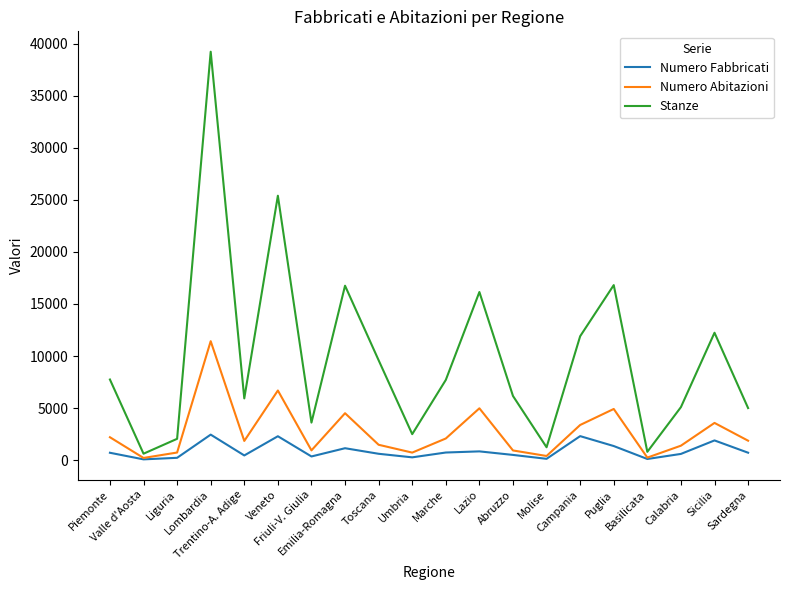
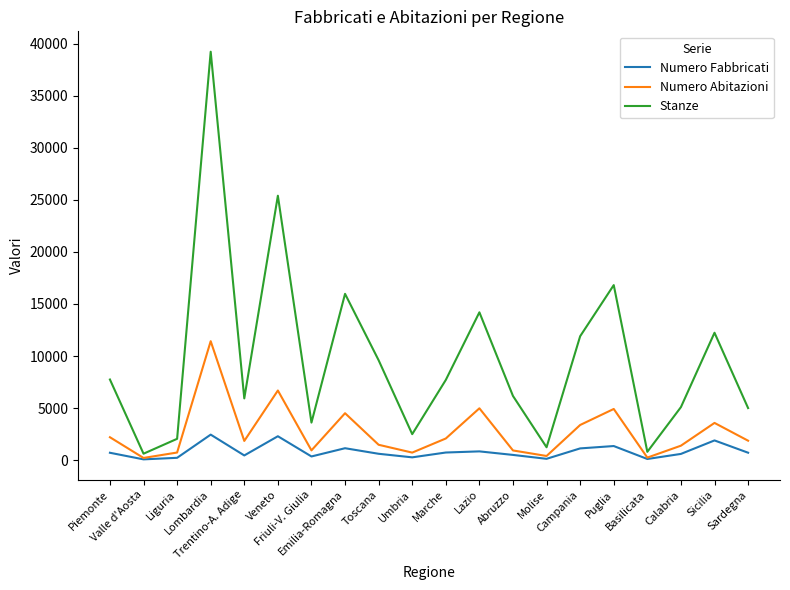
  {
    "Numero Fabbricati": {
      "Piemonte": 700,
      "Liguria": 200,
      "Lombardia": 2400,
      "Trentino-A. Adige": 400,
      "Veneto": 2300,
      "Friuli-V. Giulia": 400,
      "Emilia-Romagna": 1100,
      "Toscana": 600,
      "Umbria": 300,
      "Marche": 700,
      "Lazio": 800,
      "Abruzzo": 500,
      "Molise": 100,
-     "Campania": 2300,
+     "Campania": 1100,
      "Puglia": 1400,
      "Calabria": 600,
      "Sicilia": 1900,
      "Sardegna": 700
    },
    "Numero Abitazioni": {
      "Piemonte": 2200,
      "Liguria": 700,
      "Lombardia": 11400,
      "Trentino-A. Adige": 1800,
      "Veneto": 6700,
      "Friuli-V. Giulia": 900,
      "Emilia-Romagna": 4500,
      "Toscana": 1500,
      "Umbria": 700,
      "Marche": 2100,
      "Lazio": 5000,
      "Abruzzo": 900,
      "Molise": 400,
      "Campania": 3400,
      "Puglia": 4900,
      "Calabria": 1400,
      "Sicilia": 3600,
      "Sardegna": 1900
    },
    "Stanze": {
      "Piemonte": 7700,
      "Valle d'Aosta": 600,
      "Liguria": 2000,
      "Lombardia": 39200,
      "Trentino-A. Adige": 5900,
      "Veneto": 25400,
      "Friuli-V. Giulia": 3600,
-     "Emilia-Romagna": 16800,
+     "Emilia-Romagna": 16000,
      "Toscana": 9600,
      "Umbria": 2500,
      "Marche": 7700,
-     "Lazio": 16100,
+     "Lazio": 14200,
      "Abruzzo": 6200,
      "Molise": 1200,
      "Campania": 11900,
      "Puglia": 16800,
      "Basilicata": 800,
      "Calabria": 5100,
      "Sicilia": 12200,
      "Sardegna": 5000
    }
  }
